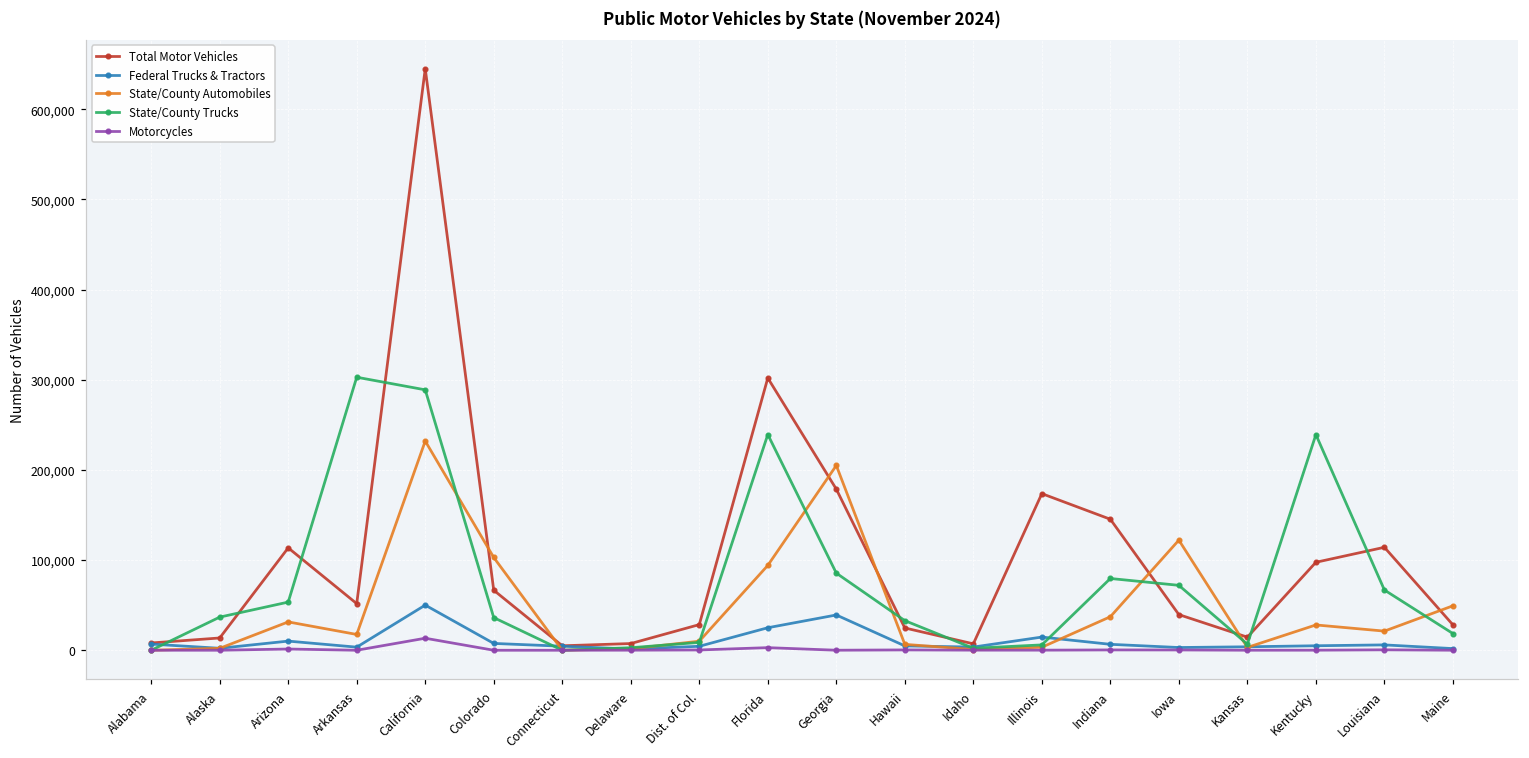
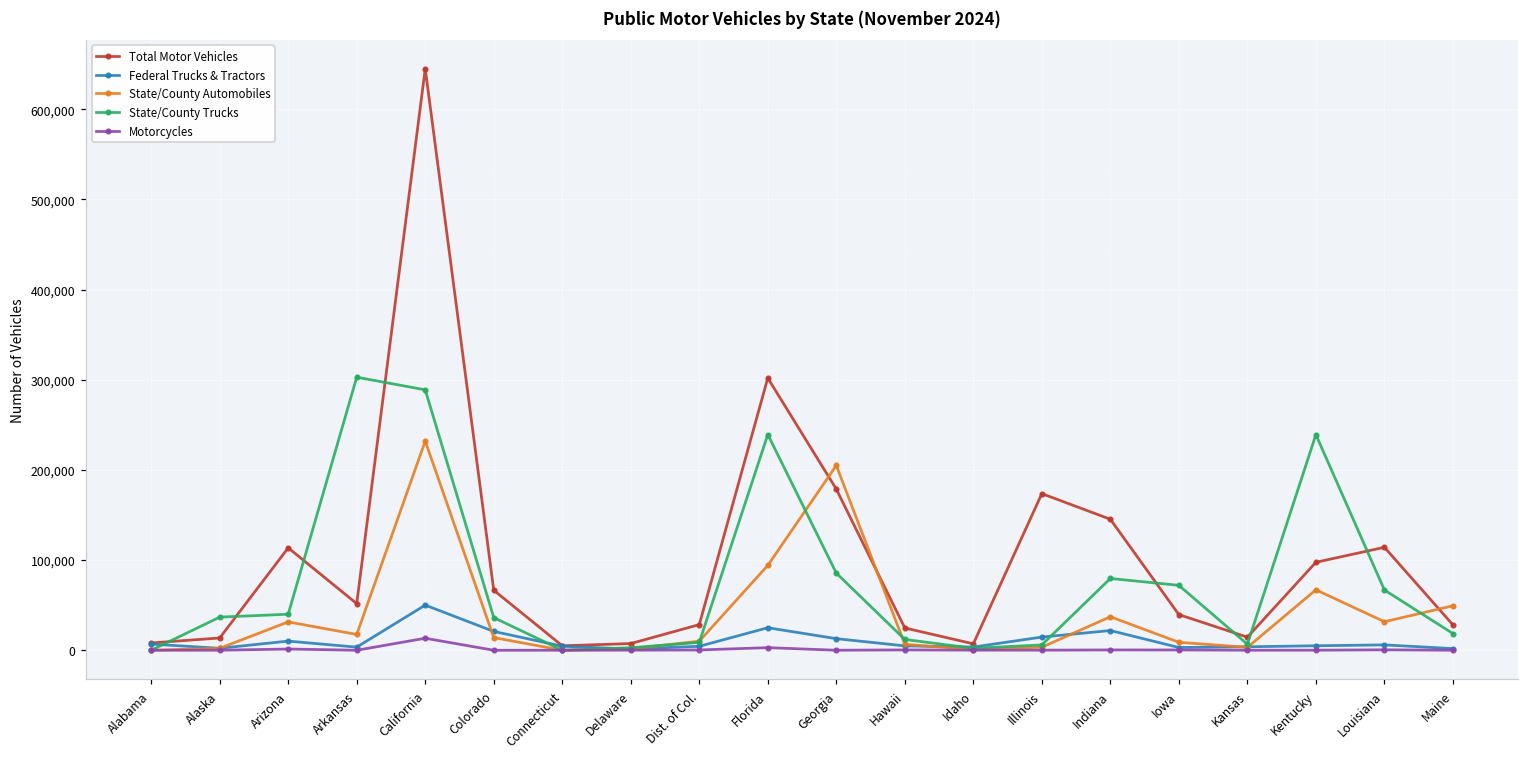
  {
    "Total Motor Vehicles": {
      "Alaska": "10,000",
      "Arizona": "110,000",
      "Arkansas": "50,000",
      "California": "640,000",
      "Colorado": "70,000",
      "Delaware": "10,000",
      "Dist. of Col.": "30,000",
      "Florida": "300,000",
      "Georgia": "180,000",
      "Hawaii": "20,000",
      "Idaho": "10,000",
      "Illinois": "170,000",
      "Indiana": "150,000",
      "Iowa": "40,000",
      "Kansas": "10,000",
      "Kentucky": "100,000",
      "Louisiana": "110,000",
      "Maine": "30,000"
    },
    "Federal Trucks & Tractors": {
      "Arizona": "10,000",
      "Arkansas": "0",
      "California": "50,000",
-     "Colorado": "10,000",
+     "Colorado": "20,000",
      "Dist. of Col.": "0",
      "Florida": "20,000",
-     "Georgia": "40,000",
+     "Georgia": "10,000",
      "Illinois": "10,000",
-     "Indiana": "10,000",
+     "Indiana": "20,000",
      "Kentucky": "0",
      "Louisiana": "10,000"
    },
    "State/County Automobiles": {
      "Arizona": "30,000",
      "Arkansas": "20,000",
      "California": "230,000",
-     "Colorado": "100,000",
+     "Colorado": "10,000",
      "Florida": "90,000",
      "Georgia": "200,000",
      "Indiana": "40,000",
-     "Iowa": "120,000",
-     "Kentucky": "30,000",
-     "Louisiana": "20,000",
+     "Iowa": "10,000",
+     "Kentucky": "70,000",
+     "Louisiana": "30,000",
      "Maine": "50,000"
    },
    "State/County Trucks": {
      "Alaska": "40,000",
-     "Arizona": "50,000",
+     "Arizona": "40,000",
      "Arkansas": "300,000",
      "California": "290,000",
      "Colorado": "40,000",
      "Florida": "240,000",
      "Georgia": "90,000",
-     "Hawaii": "30,000",
+     "Hawaii": "10,000",
      "Indiana": "80,000",
      "Iowa": "70,000",
      "Kentucky": "240,000",
      "Louisiana": "70,000",
      "Maine": "20,000"
    },
    "Motorcycles": {
      "Arizona": "0",
      "Arkansas": "0",
      "California": "10,000",
      "Colorado": "0",
      "Dist. of Col.": "0",
      "Florida": "0",
      "Georgia": "0",
      "Hawaii": "0",
      "Illinois": "0",
      "Indiana": "0",
      "Kansas": "0",
      "Kentucky": "0",
      "Louisiana": "0"
    }
  }
